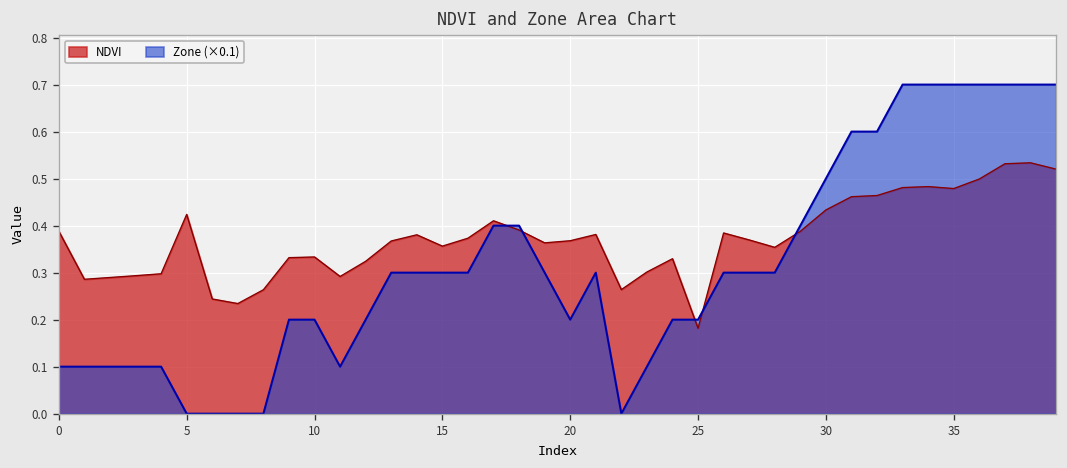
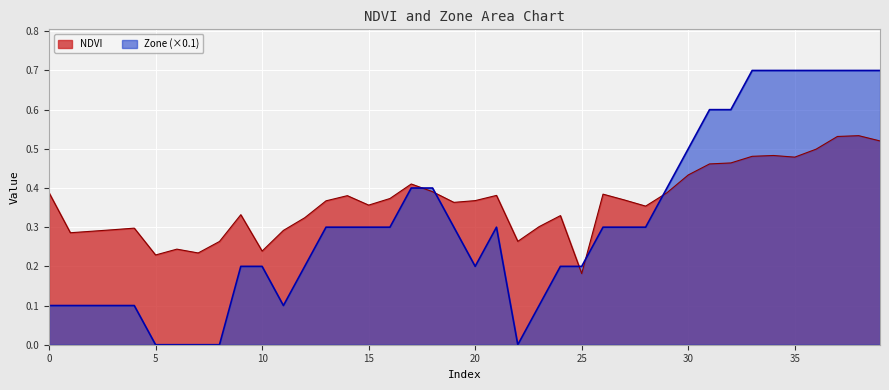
  {
    "NDVI": {
      "0": 0.39,
-     "5": 0.42,
-     "10": 0.33,
+     "5": 0.23,
+     "10": 0.24,
      "15": 0.36,
      "20": 0.37,
      "25": 0.18,
      "30": 0.43,
      "35": 0.48
    },
    "Zone (×0.1)": {
      "0": 0.10,
      "5": 0.00,
      "10": 0.20,
      "15": 0.30,
      "20": 0.20,
      "25": 0.20,
      "30": 0.50,
      "35": 0.70
    }
  }
